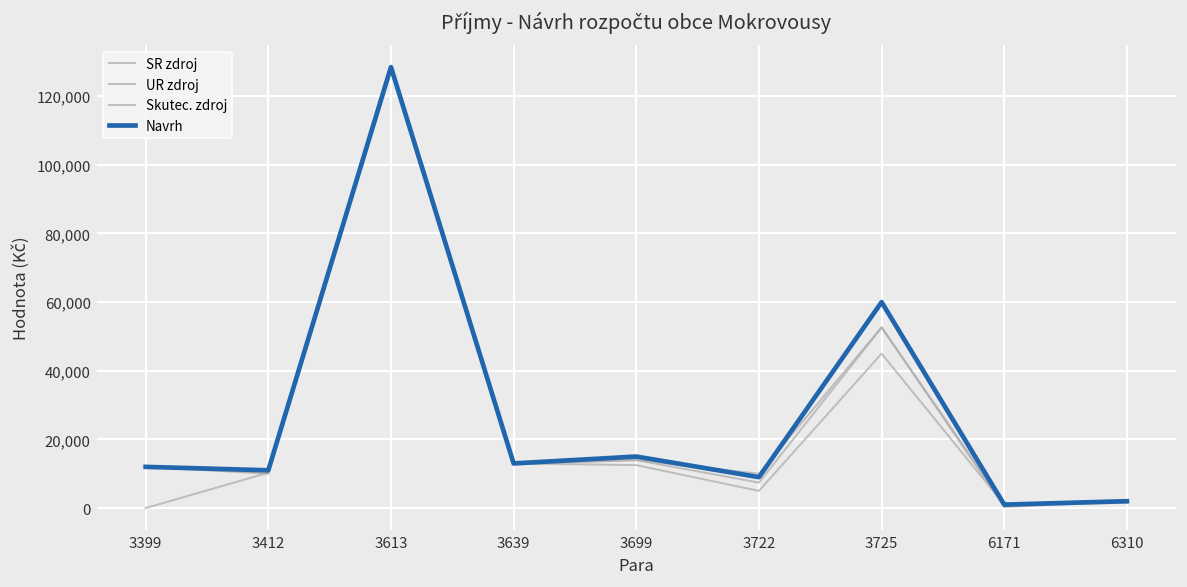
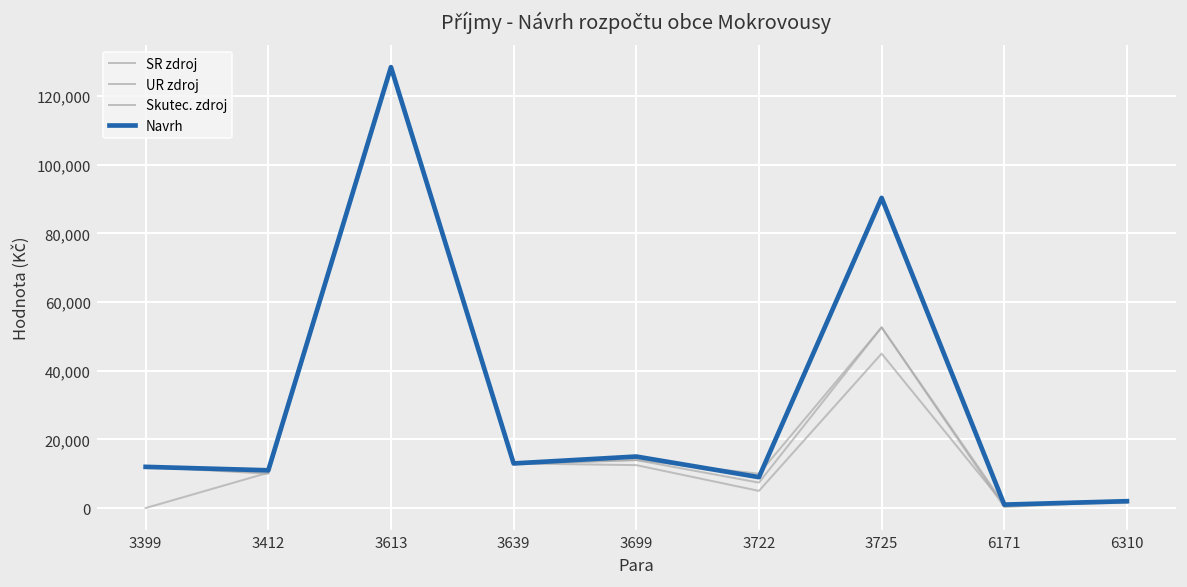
  {
    "Navrh": {
      "3699": "15,000",
      "3722": "9,000",
-     "3725": "60,000"
+     "3725": "90,000"
    }
  }
